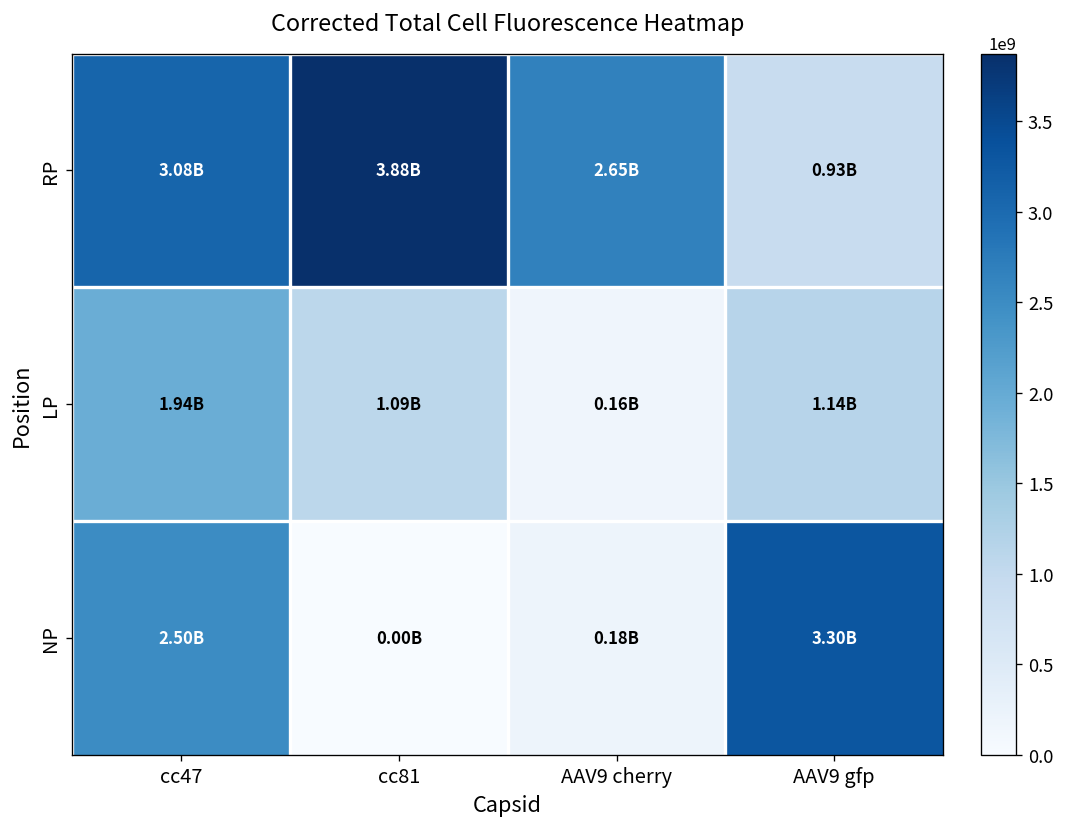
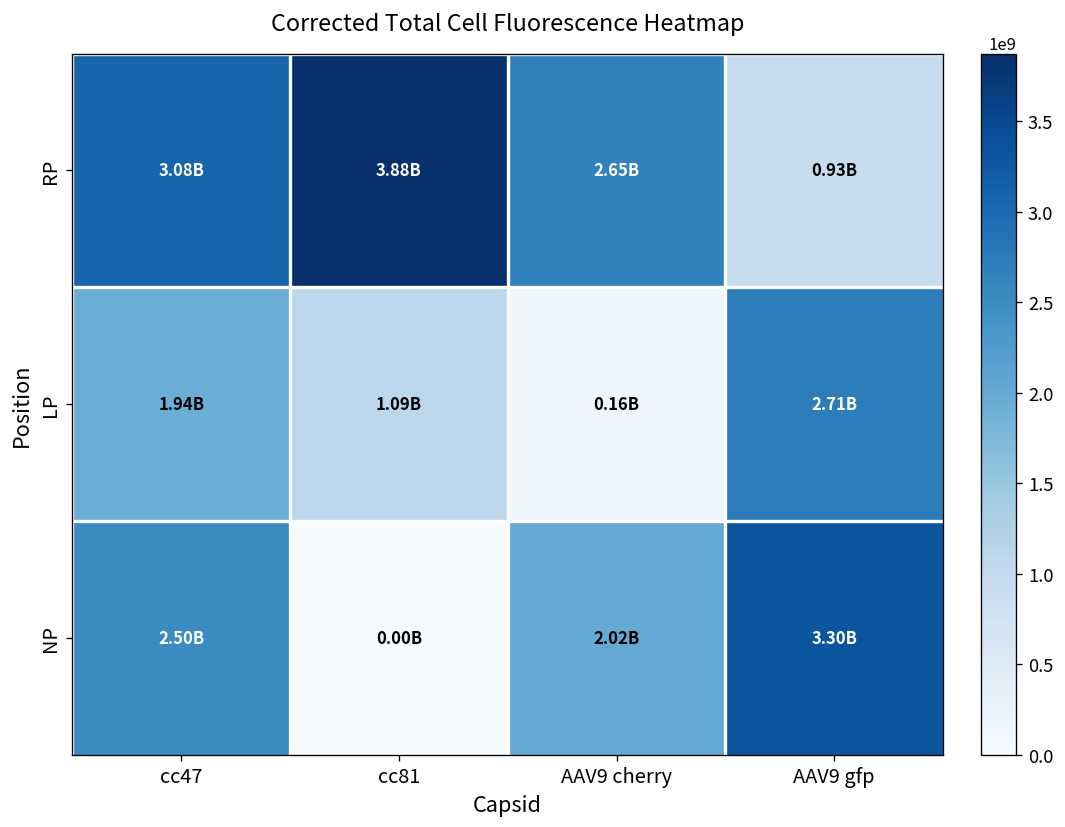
  {
    "RP": {
      "cc47": "3.08B",
      "cc81": "3.88B",
      "AAV9 cherry": "2.65B",
      "AAV9 gfp": "0.93B"
    },
    "LP": {
      "cc47": "1.94B",
      "cc81": "1.09B",
      "AAV9 cherry": "0.16B",
-     "AAV9 gfp": "1.14B"
+     "AAV9 gfp": "2.71B"
    },
    "NP": {
      "cc47": "2.50B",
      "cc81": "0.00B",
-     "AAV9 cherry": "0.18B",
+     "AAV9 cherry": "2.02B",
      "AAV9 gfp": "3.30B"
    }
  }
